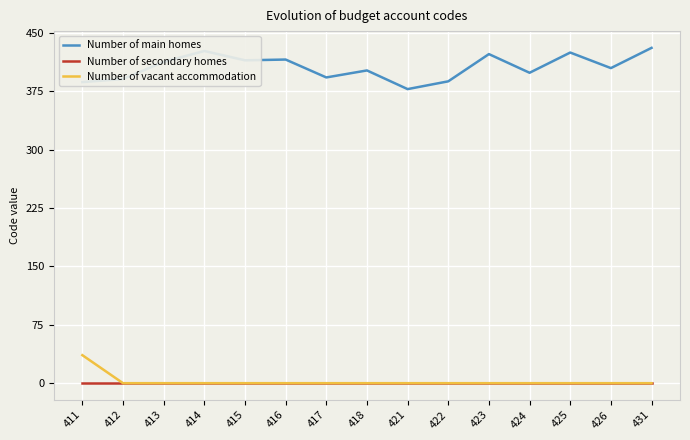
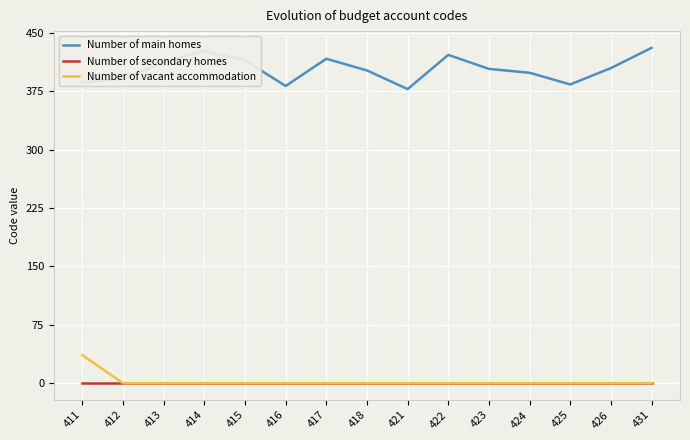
  {
    "Number of main homes": {
-     "416": 420,
-     "417": 390,
+     "416": 380,
+     "417": 420,
      "418": 400,
      "421": 380,
-     "422": 390,
-     "423": 420,
+     "422": 420,
+     "423": 400,
      "424": 400,
-     "425": 430,
+     "425": 380,
      "426": 410,
      "431": 430
    },
    "Number of secondary homes": {
      "411": 0
    },
    "Number of vacant accommodation": {
      "411": 40
    }
  }
